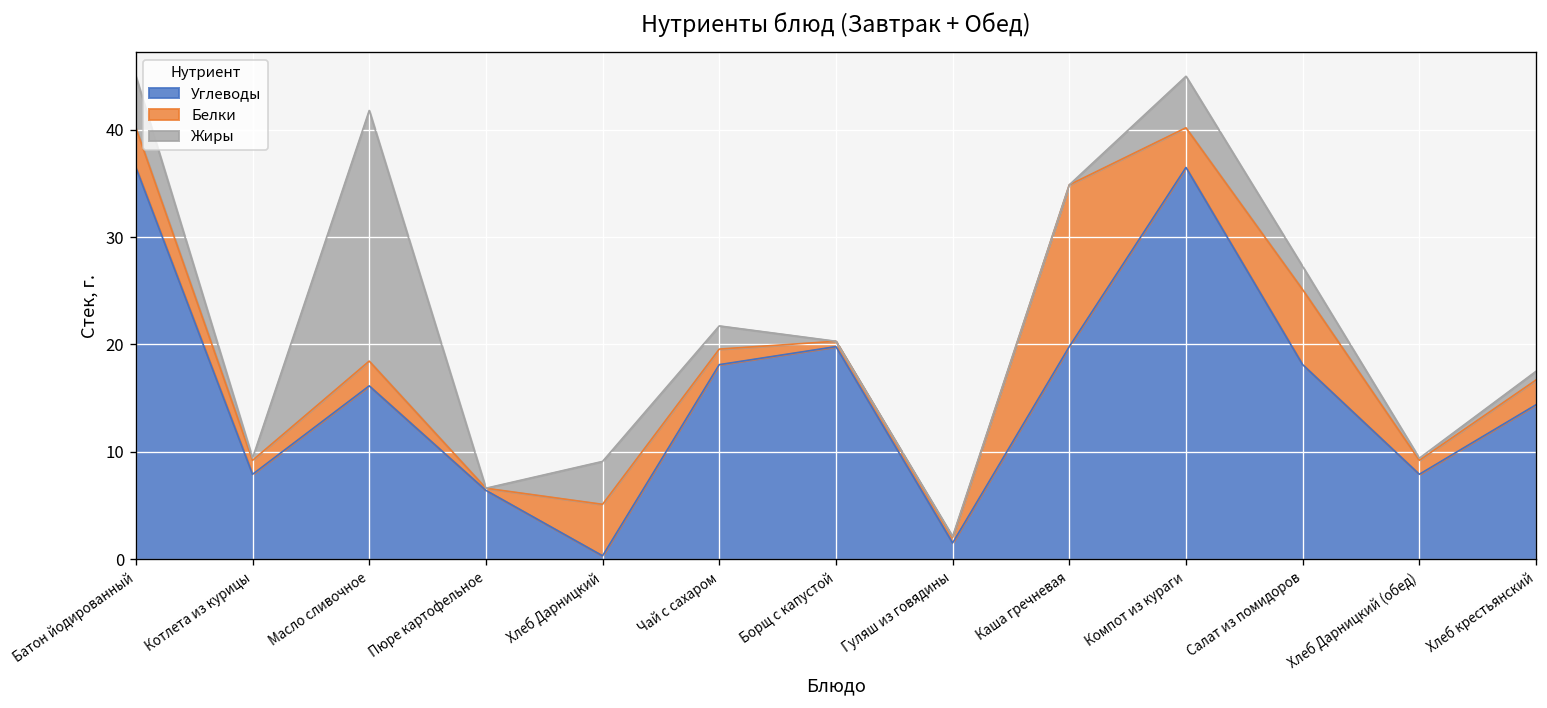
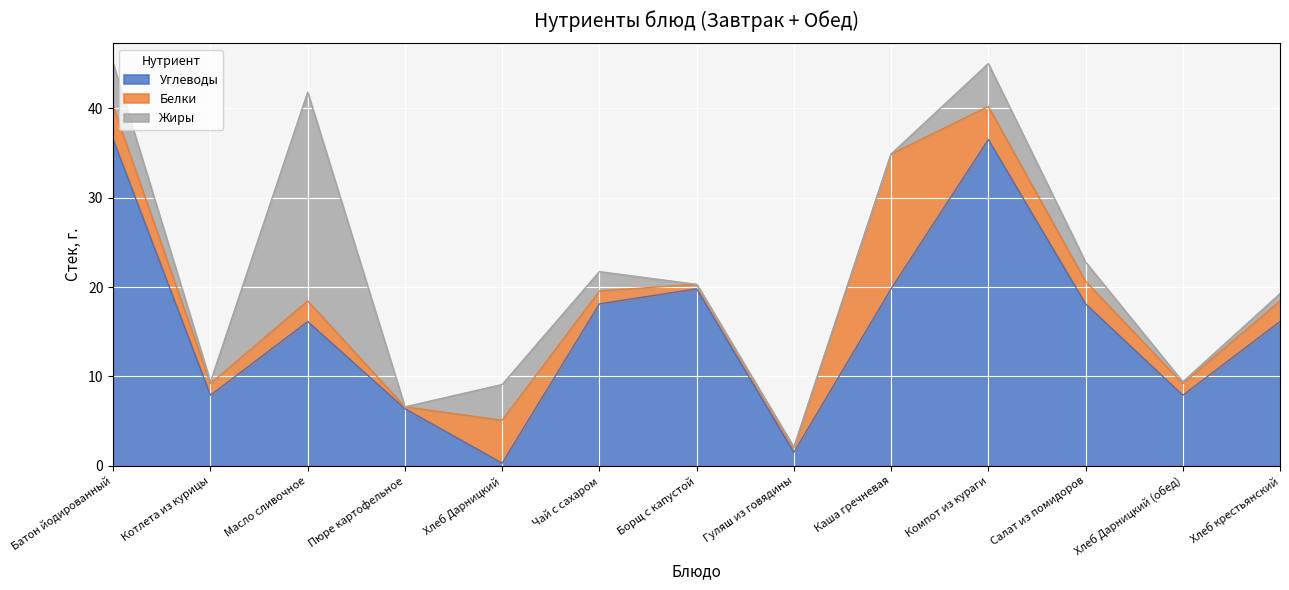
  {
    "Углеводы": {
      "Батон йодированный": 37,
      "Котлета из курицы": 8,
      "Масло сливочное": 16,
      "Хлеб Дарницкий": 0,
      "Чай с сахаром": 18,
      "Борщ с капустой": 20,
      "Гуляш из говядины": 2,
      "Каша гречневая": 20,
      "Компот из кураги": 37,
      "Салат из помидоров": 18,
      "Хлеб Дарницкий (обед)": 8,
-     "Хлеб крестьянский": 14
+     "Хлеб крестьянский": 16
    },
    "Белки": {
      "Батон йодированный": 4,
      "Масло сливочное": 2,
      "Хлеб Дарницкий": 5,
      "Чай с сахаром": 1,
      "Компот из кураги": 4,
-     "Салат из помидоров": 7,
+     "Салат из помидоров": 3,
      "Хлеб крестьянский": 2
    },
    "Жиры": {
      "Батон йодированный": 5,
      "Масло сливочное": 23,
      "Хлеб Дарницкий": 4,
      "Чай с сахаром": 2,
      "Компот из кураги": 5,
      "Салат из помидоров": 2,
      "Хлеб крестьянский": 1
    }
  }
